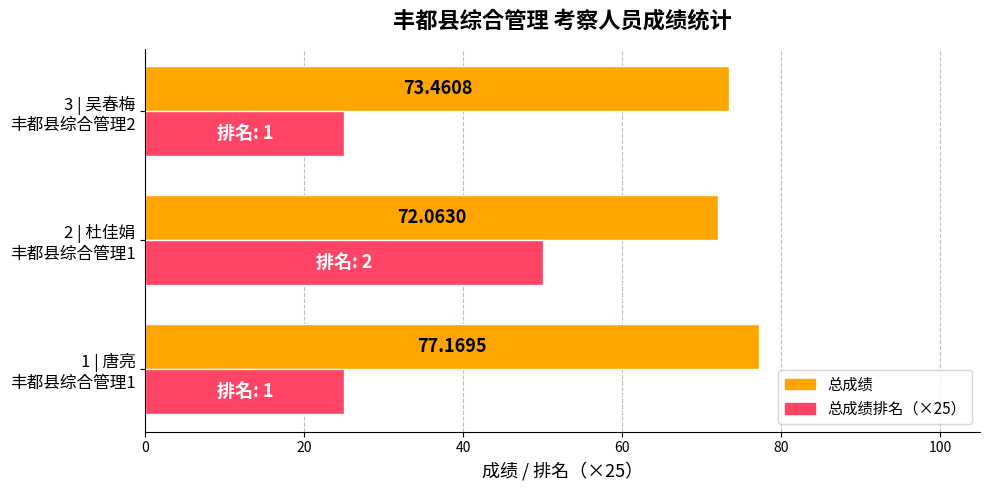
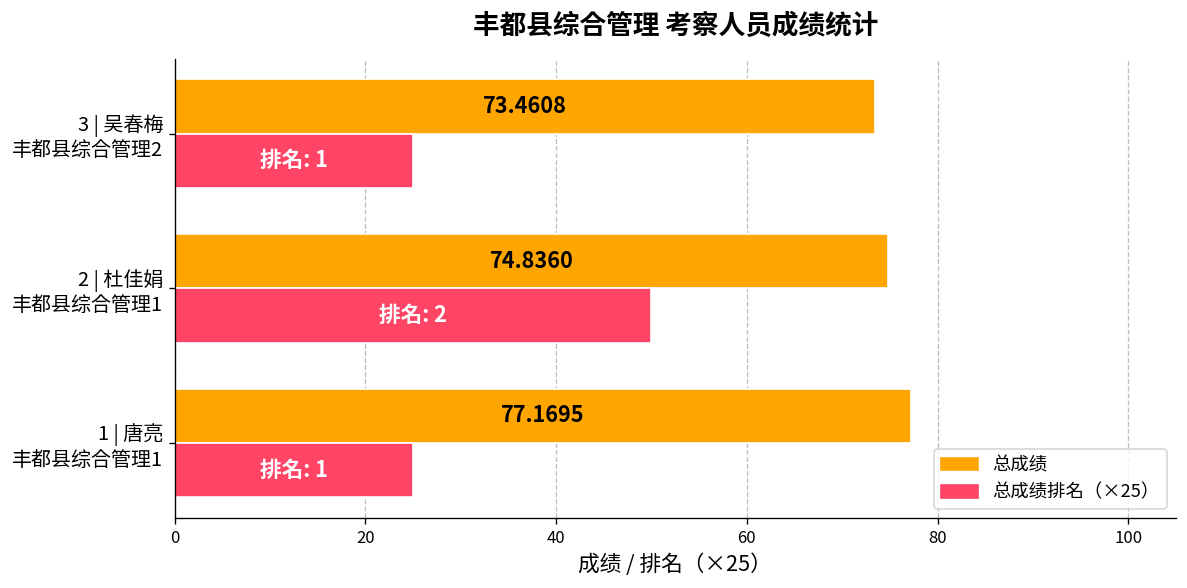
  {
    "总成绩": {
      "3 | 吴春梅 丰都县综合管理2": 73.4608,
-     "2 | 杜佳娟 丰都县综合管理1": 72.0630,
+     "2 | 杜佳娟 丰都县综合管理1": 74.8360,
      "1 | 唐亮 丰都县综合管理1": 77.1695
    }
  }
